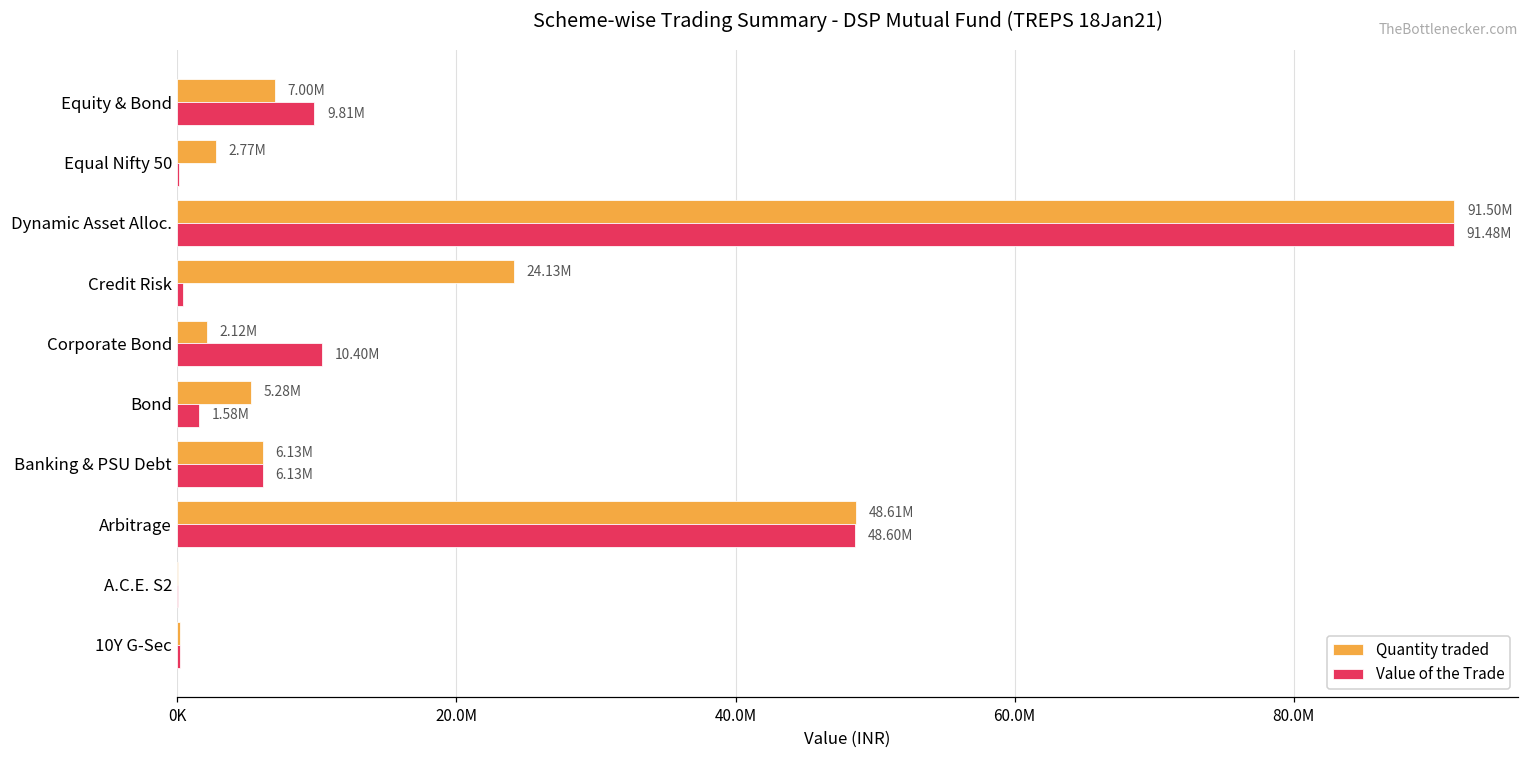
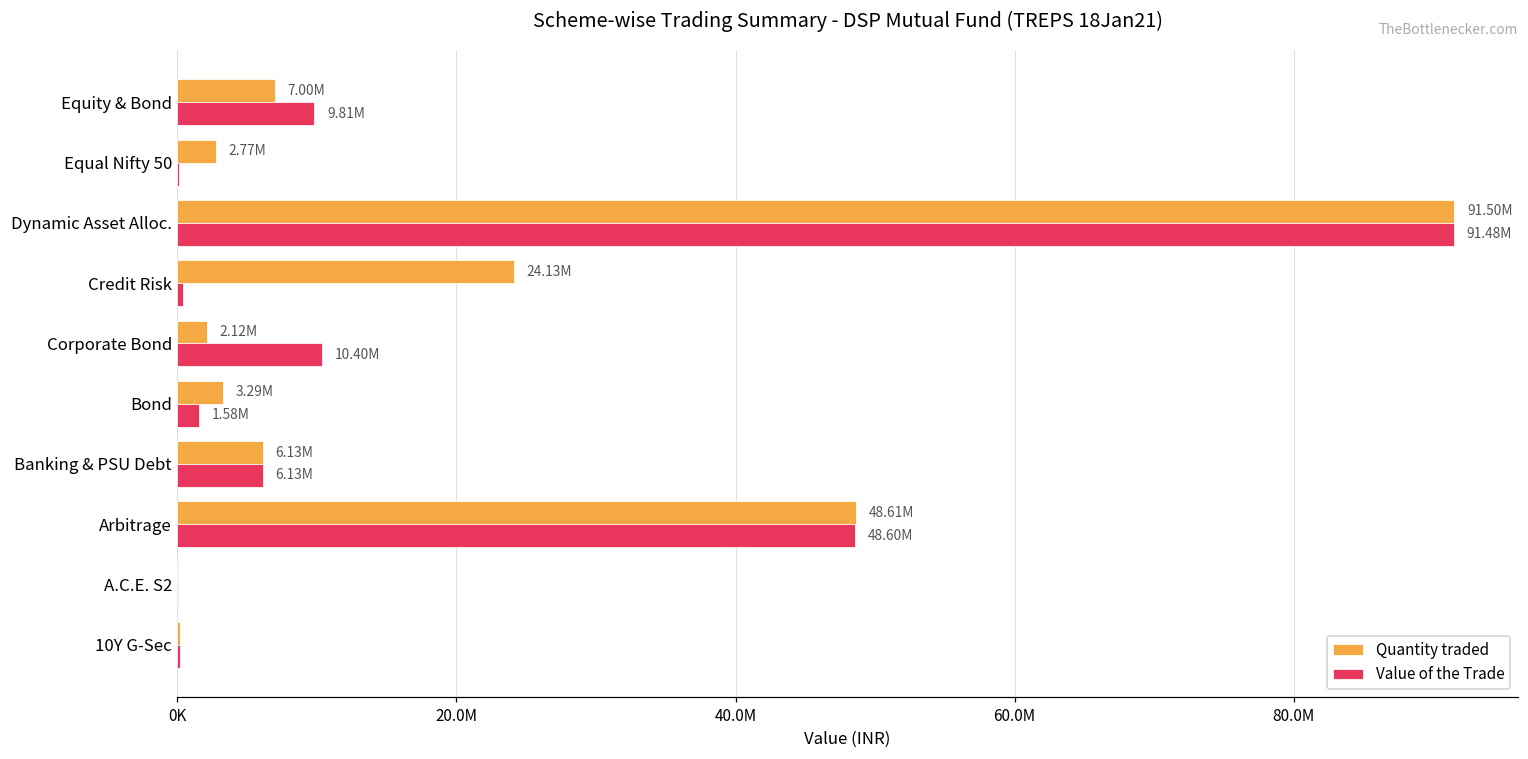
  {
    "Quantity traded": {
      "Equity & Bond": "7.00M",
      "Equal Nifty 50": "2.77M",
      "Dynamic Asset Alloc.": "91.50M",
      "Credit Risk": "24.13M",
      "Corporate Bond": "2.12M",
-     "Bond": "5.28M",
+     "Bond": "3.29M",
      "Banking & PSU Debt": "6.13M",
      "Arbitrage": "48.61M"
    },
    "Value of the Trade": {
      "Equity & Bond": "9.81M",
      "Dynamic Asset Alloc.": "91.48M",
      "Corporate Bond": "10.40M",
      "Bond": "1.58M",
      "Banking & PSU Debt": "6.13M",
      "Arbitrage": "48.60M"
    }
  }
